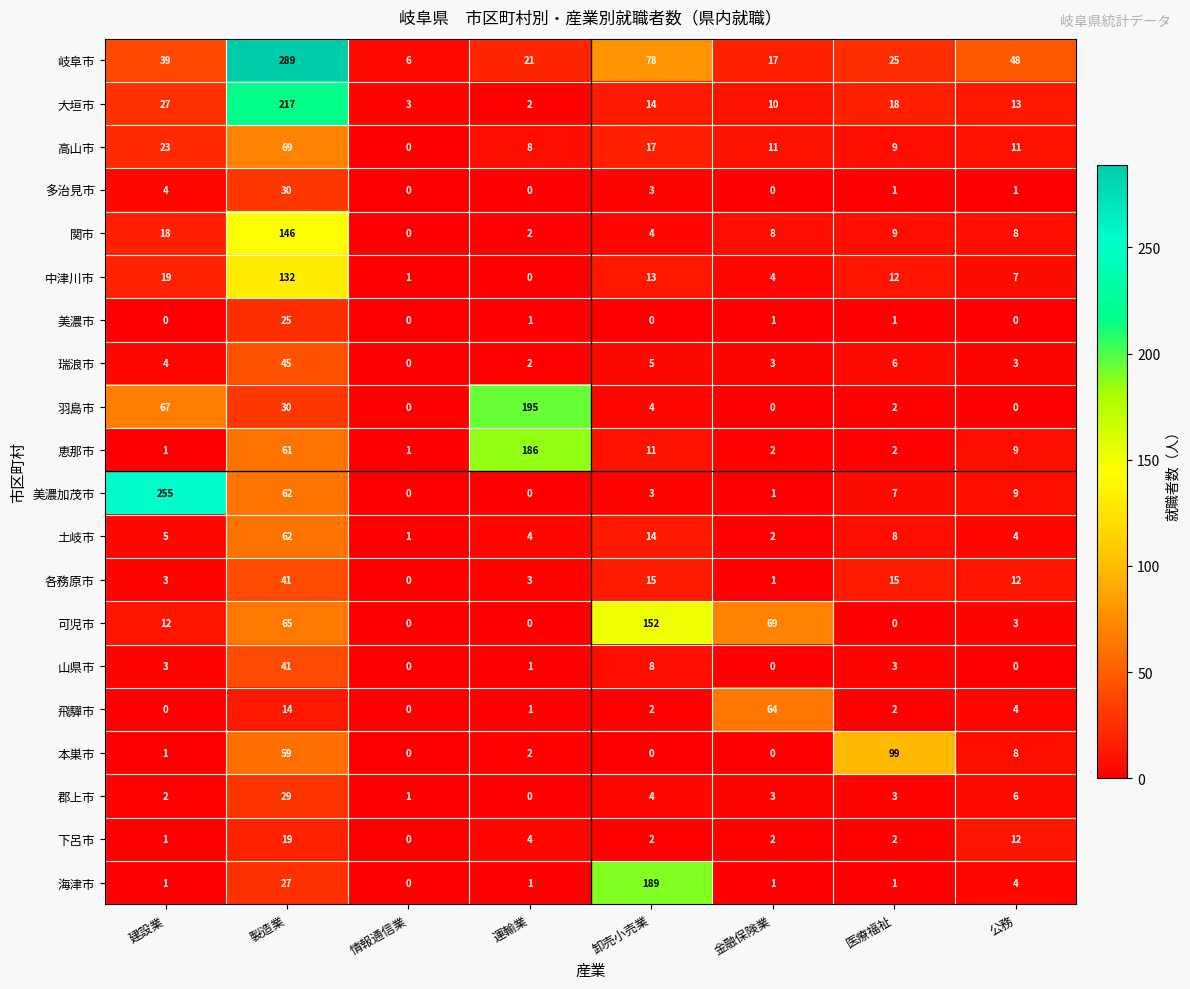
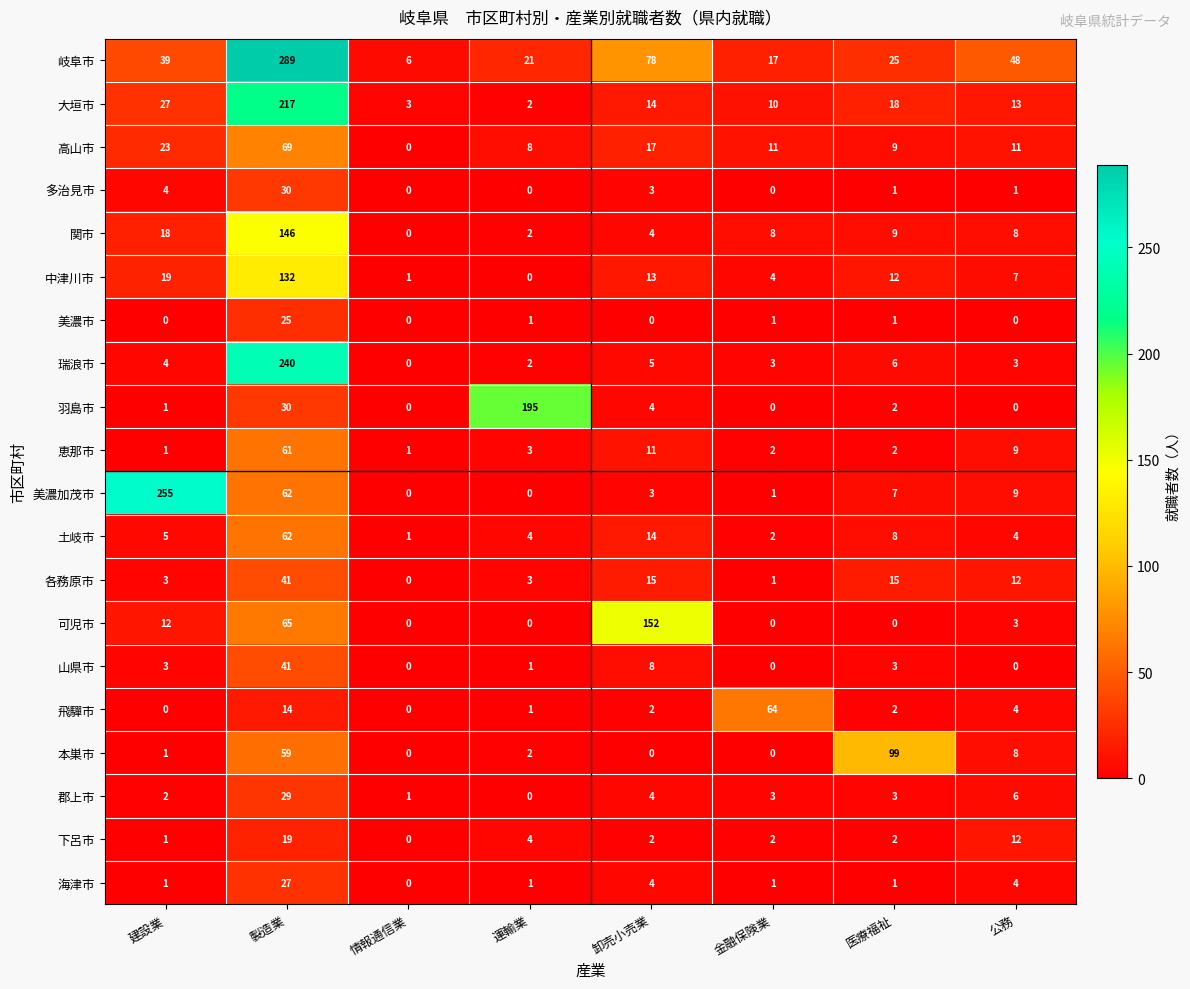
  {
    "岐阜市": {
      "建設業": 39,
      "製造業": 289,
      "情報通信業": 6,
      "運輸業": 21,
      "卸売小売業": 78,
      "金融保険業": 17,
      "医療福祉": 25,
      "公務": 48
    },
    "大垣市": {
      "建設業": 27,
      "製造業": 217,
      "情報通信業": 3,
      "運輸業": 2,
      "卸売小売業": 14,
      "金融保険業": 10,
      "医療福祉": 18,
      "公務": 13
    },
    "高山市": {
      "建設業": 23,
      "製造業": 69,
      "情報通信業": 0,
      "運輸業": 8,
      "卸売小売業": 17,
      "金融保険業": 11,
      "医療福祉": 9,
      "公務": 11
    },
    "多治見市": {
      "建設業": 4,
      "製造業": 30,
      "情報通信業": 0,
      "運輸業": 0,
      "卸売小売業": 3,
      "金融保険業": 0,
      "医療福祉": 1,
      "公務": 1
    },
    "関市": {
      "建設業": 18,
      "製造業": 146,
      "情報通信業": 0,
      "運輸業": 2,
      "卸売小売業": 4,
      "金融保険業": 8,
      "医療福祉": 9,
      "公務": 8
    },
    "中津川市": {
      "建設業": 19,
      "製造業": 132,
      "情報通信業": 1,
      "運輸業": 0,
      "卸売小売業": 13,
      "金融保険業": 4,
      "医療福祉": 12,
      "公務": 7
    },
    "美濃市": {
      "建設業": 0,
      "製造業": 25,
      "情報通信業": 0,
      "運輸業": 1,
      "卸売小売業": 0,
      "金融保険業": 1,
      "医療福祉": 1,
      "公務": 0
    },
    "瑞浪市": {
      "建設業": 4,
-     "製造業": 45,
+     "製造業": 240,
      "情報通信業": 0,
      "運輸業": 2,
      "卸売小売業": 5,
      "金融保険業": 3,
      "医療福祉": 6,
      "公務": 3
    },
    "羽島市": {
-     "建設業": 67,
+     "建設業": 1,
      "製造業": 30,
      "情報通信業": 0,
      "運輸業": 195,
      "卸売小売業": 4,
      "金融保険業": 0,
      "医療福祉": 2,
      "公務": 0
    },
    "恵那市": {
      "建設業": 1,
      "製造業": 61,
      "情報通信業": 1,
-     "運輸業": 186,
+     "運輸業": 3,
      "卸売小売業": 11,
      "金融保険業": 2,
      "医療福祉": 2,
      "公務": 9
    },
    "美濃加茂市": {
      "建設業": 255,
      "製造業": 62,
      "情報通信業": 0,
      "運輸業": 0,
      "卸売小売業": 3,
      "金融保険業": 1,
      "医療福祉": 7,
      "公務": 9
    },
    "土岐市": {
      "建設業": 5,
      "製造業": 62,
      "情報通信業": 1,
      "運輸業": 4,
      "卸売小売業": 14,
      "金融保険業": 2,
      "医療福祉": 8,
      "公務": 4
    },
    "各務原市": {
      "建設業": 3,
      "製造業": 41,
      "情報通信業": 0,
      "運輸業": 3,
      "卸売小売業": 15,
      "金融保険業": 1,
      "医療福祉": 15,
      "公務": 12
    },
    "可児市": {
      "建設業": 12,
      "製造業": 65,
      "情報通信業": 0,
      "運輸業": 0,
      "卸売小売業": 152,
-     "金融保険業": 69,
+     "金融保険業": 0,
      "医療福祉": 0,
      "公務": 3
    },
    "山県市": {
      "建設業": 3,
      "製造業": 41,
      "情報通信業": 0,
      "運輸業": 1,
      "卸売小売業": 8,
      "金融保険業": 0,
      "医療福祉": 3,
      "公務": 0
    },
    "飛驒市": {
      "建設業": 0,
      "製造業": 14,
      "情報通信業": 0,
      "運輸業": 1,
      "卸売小売業": 2,
      "金融保険業": 64,
      "医療福祉": 2,
      "公務": 4
    },
    "本巣市": {
      "建設業": 1,
      "製造業": 59,
      "情報通信業": 0,
      "運輸業": 2,
      "卸売小売業": 0,
      "金融保険業": 0,
      "医療福祉": 99,
      "公務": 8
    },
    "郡上市": {
      "建設業": 2,
      "製造業": 29,
      "情報通信業": 1,
      "運輸業": 0,
      "卸売小売業": 4,
      "金融保険業": 3,
      "医療福祉": 3,
      "公務": 6
    },
    "下呂市": {
      "建設業": 1,
      "製造業": 19,
      "情報通信業": 0,
      "運輸業": 4,
      "卸売小売業": 2,
      "金融保険業": 2,
      "医療福祉": 2,
      "公務": 12
    },
    "海津市": {
      "建設業": 1,
      "製造業": 27,
      "情報通信業": 0,
      "運輸業": 1,
-     "卸売小売業": 189,
+     "卸売小売業": 4,
      "金融保険業": 1,
      "医療福祉": 1,
      "公務": 4
    }
  }
